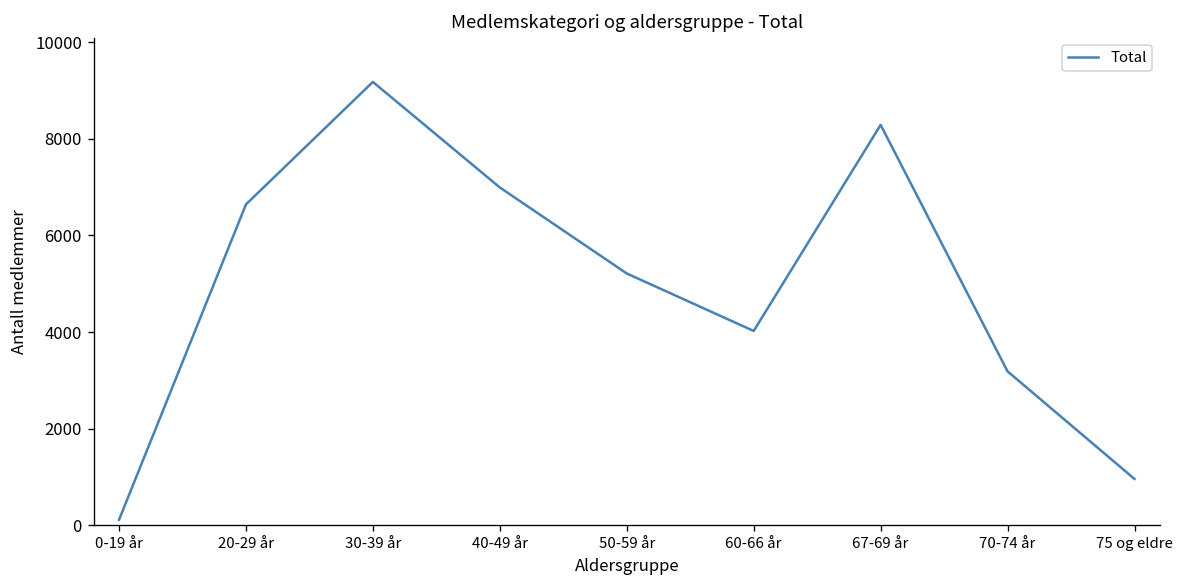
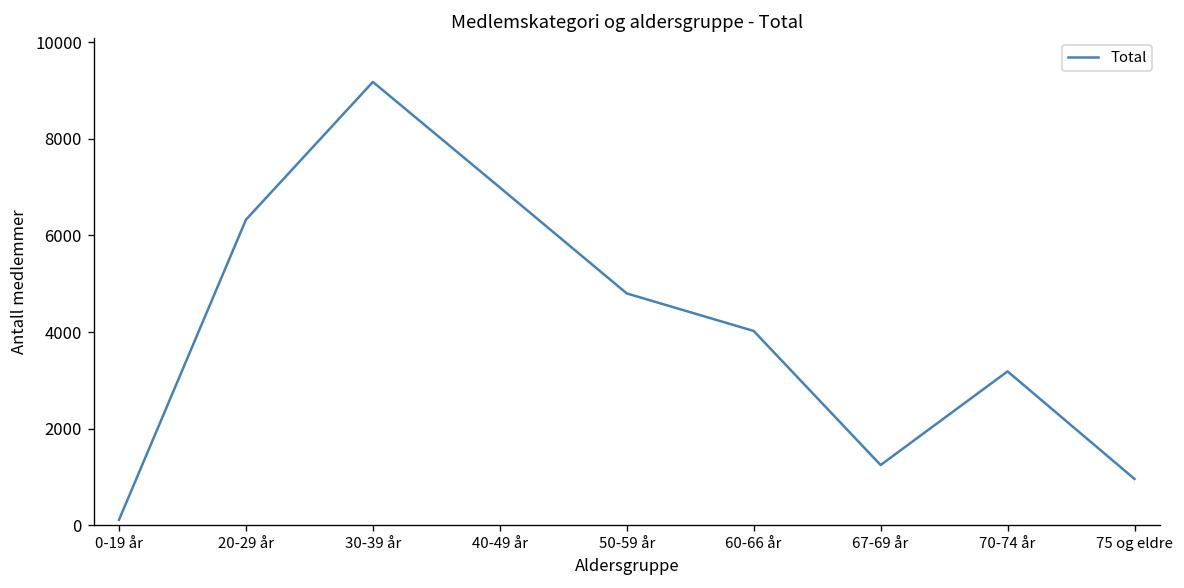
  {
    "0-19 år": 100,
-   "20-29 år": 6600,
+   "20-29 år": 6300,
    "30-39 år": 9200,
    "40-49 år": 7000,
-   "50-59 år": 5200,
+   "50-59 år": 4800,
    "60-66 år": 4000,
-   "67-69 år": 8300,
+   "67-69 år": 1200,
    "70-74 år": 3200,
    "75 og eldre": 1000
  }
